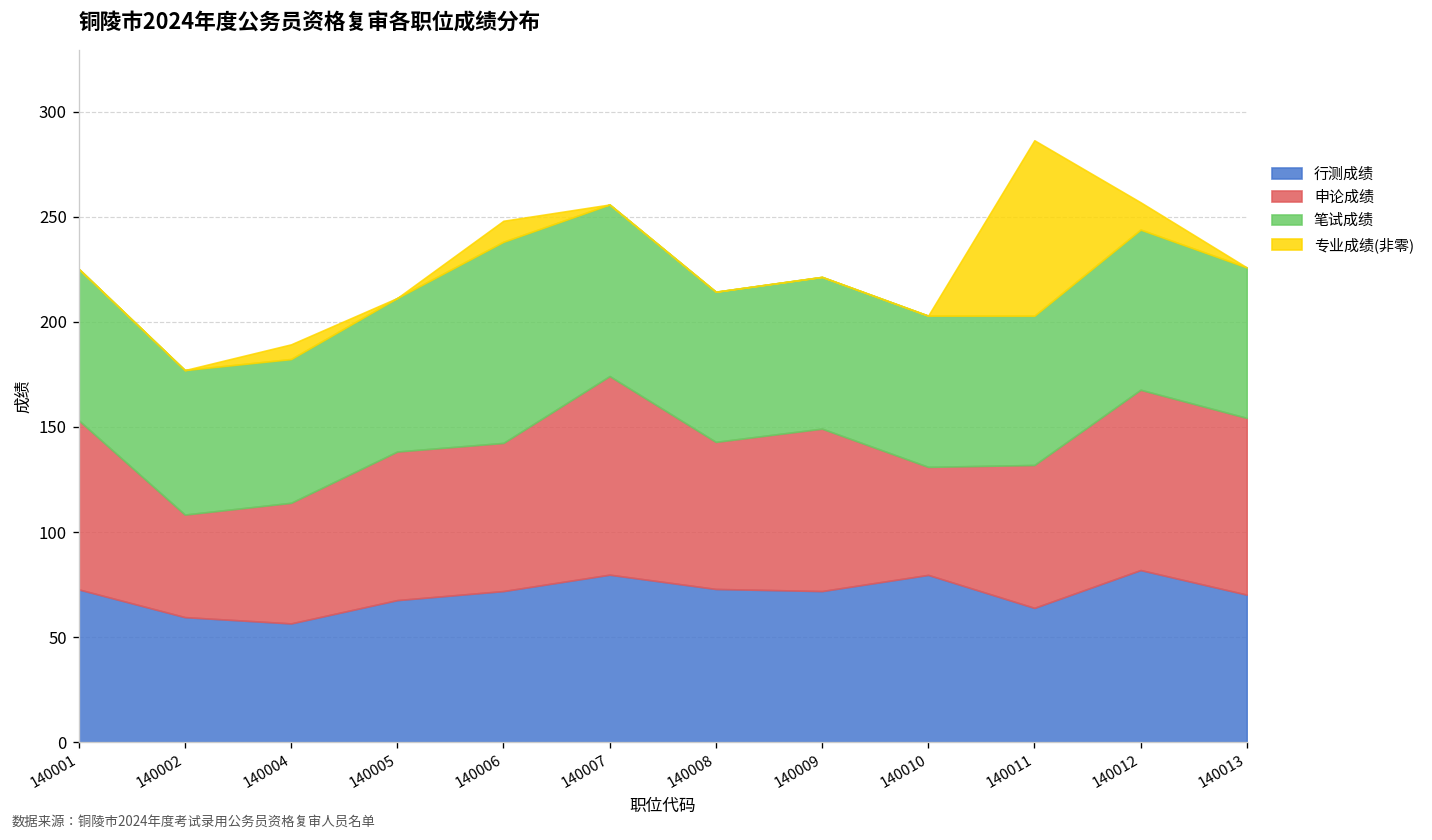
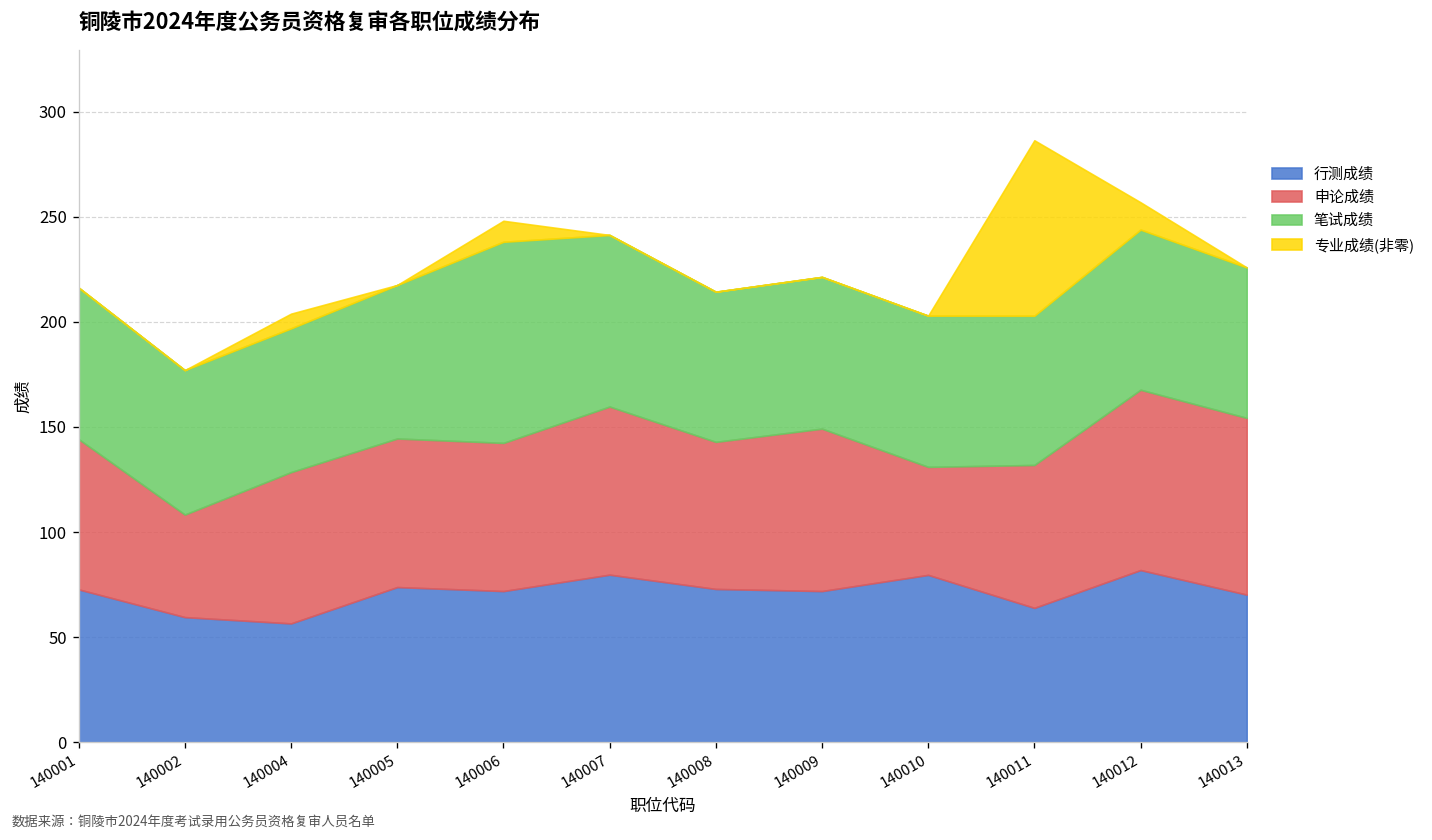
  {
    "行测成绩": {
      "140001": 73,
      "140002": 60,
      "140004": 57,
-     "140005": 68,
+     "140005": 74,
      "140006": 72,
      "140007": 80,
      "140008": 73,
      "140009": 72,
      "140010": 80,
      "140011": 64,
      "140012": 82,
      "140013": 70
    },
    "申论成绩": {
-     "140001": 80,
+     "140001": 71,
      "140002": 49,
-     "140004": 57,
+     "140004": 72,
      "140005": 71,
      "140006": 71,
-     "140007": 94,
+     "140007": 80,
      "140008": 70,
      "140009": 77,
      "140010": 51,
      "140011": 68,
      "140012": 86,
      "140013": 84
    },
    "笔试成绩": {
      "140004": 68,
      "140006": 96,
      "140011": 71,
      "140012": 76
    },
    "专业成绩(非零)": {
      "140004": 7,
      "140006": 10,
      "140011": 84,
      "140012": 13
    }
  }
